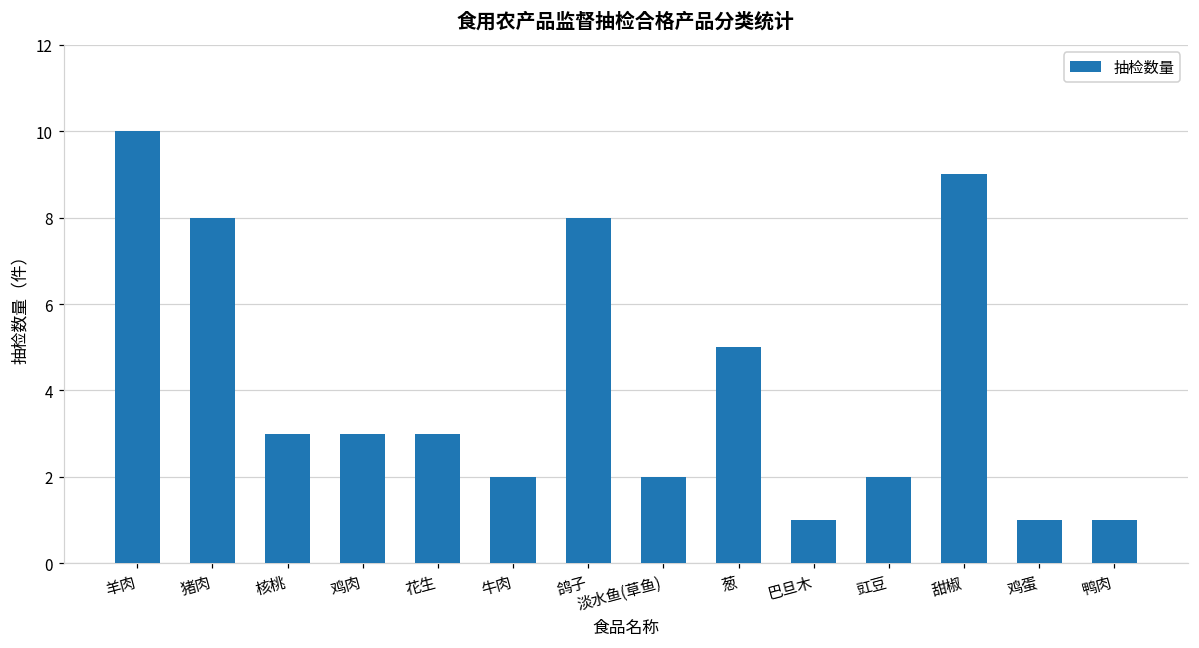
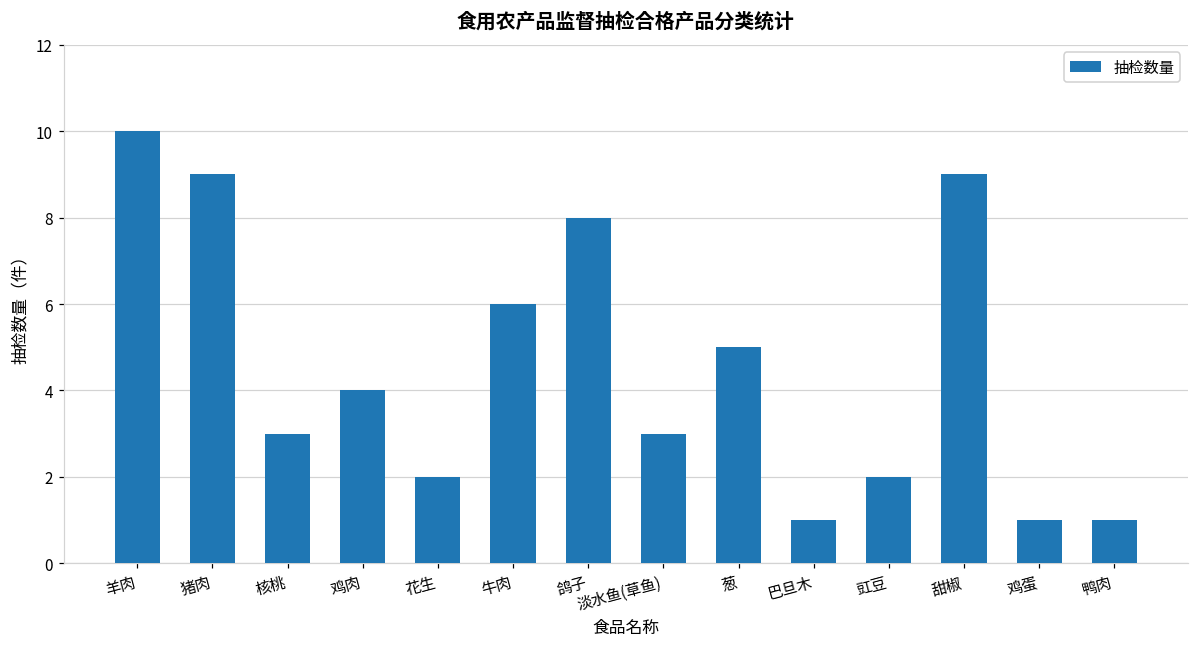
  {
    "羊肉": 10,
-   "猪肉": 8,
+   "猪肉": 9,
    "核桃": 3,
-   "鸡肉": 3,
-   "花生": 3,
-   "牛肉": 2,
+   "鸡肉": 4,
+   "花生": 2,
+   "牛肉": 6,
    "鸽子": 8,
-   "淡水鱼(草鱼)": 2,
+   "淡水鱼(草鱼)": 3,
    "葱": 5,
    "巴旦木": 1,
    "豇豆": 2,
    "甜椒": 9,
    "鸡蛋": 1,
    "鸭肉": 1
  }
